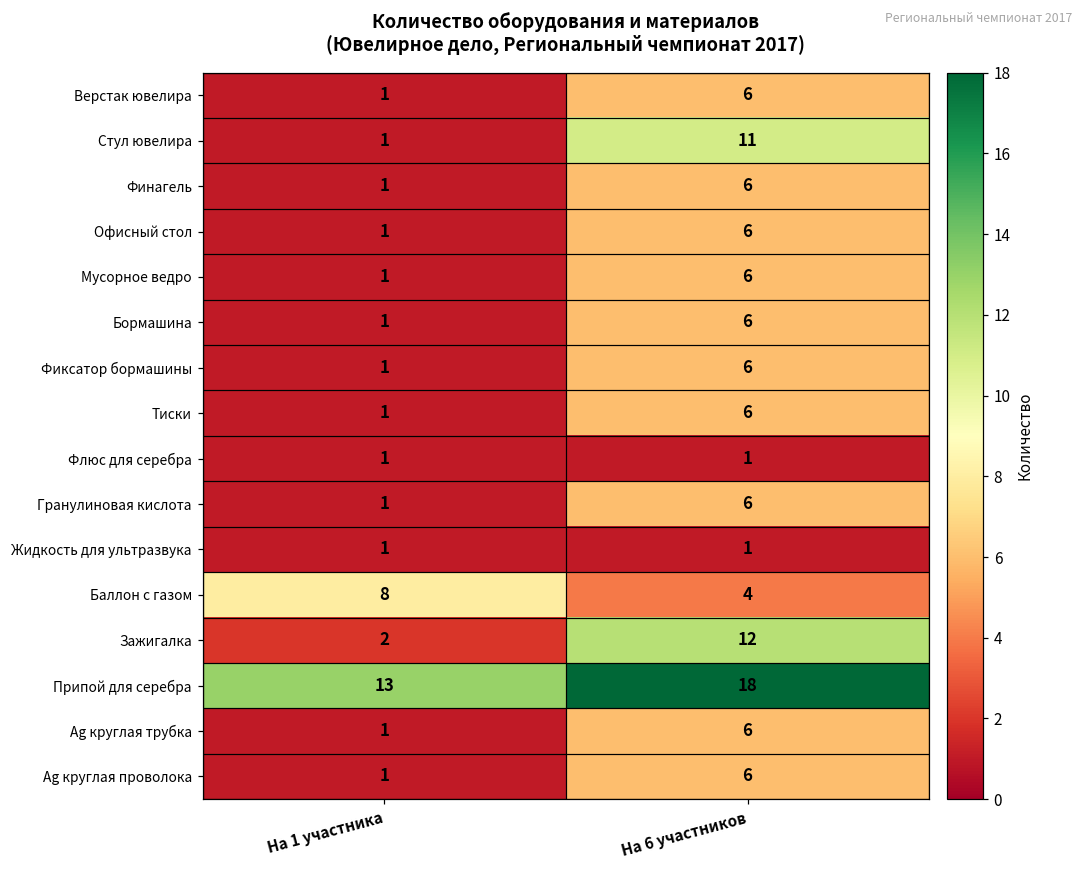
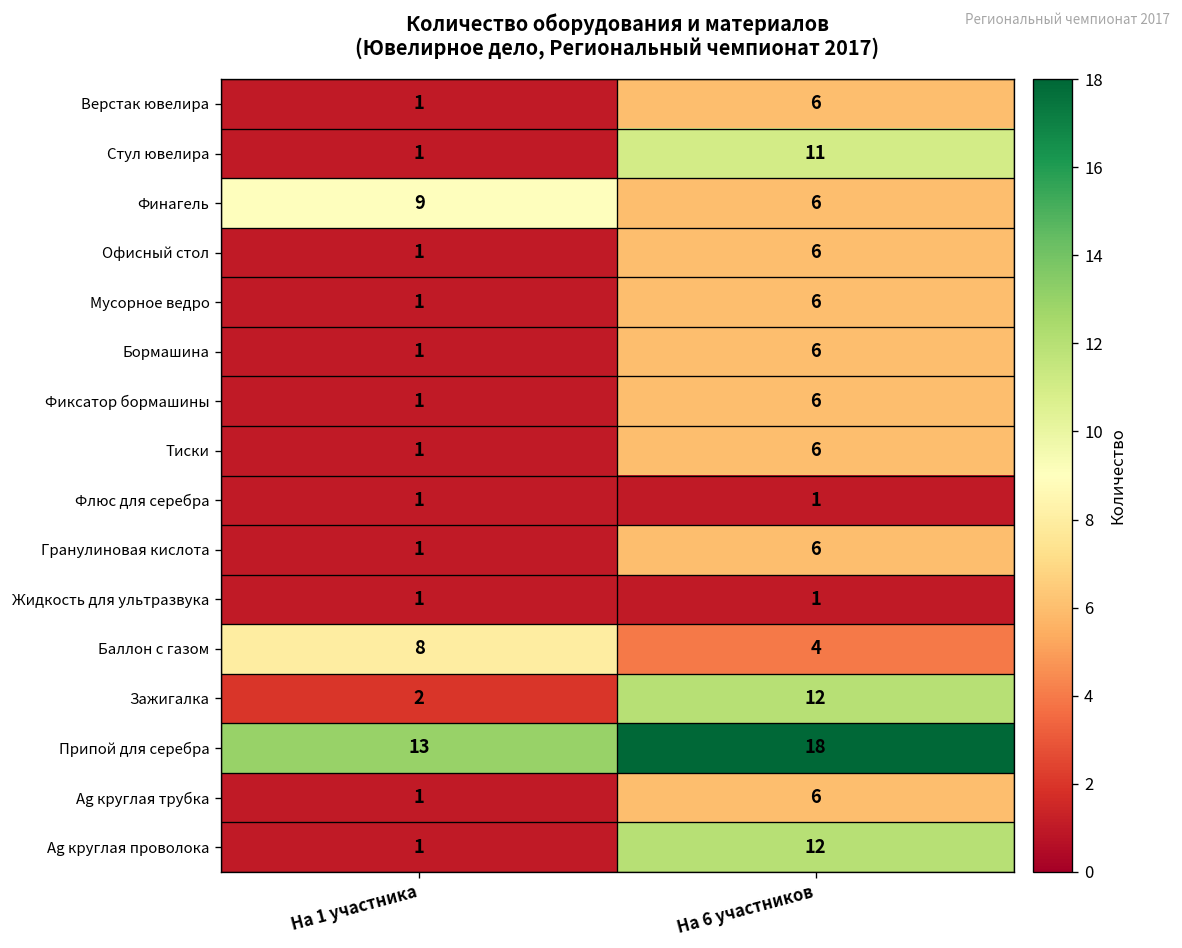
  {
    "Верстак ювелира": {
      "На 1 участника": 1,
      "На 6 участников": 6
    },
    "Стул ювелира": {
      "На 1 участника": 1,
      "На 6 участников": 11
    },
    "Финагель": {
-     "На 1 участника": 1,
+     "На 1 участника": 9,
      "На 6 участников": 6
    },
    "Офисный стол": {
      "На 1 участника": 1,
      "На 6 участников": 6
    },
    "Мусорное ведро": {
      "На 1 участника": 1,
      "На 6 участников": 6
    },
    "Бормашина": {
      "На 1 участника": 1,
      "На 6 участников": 6
    },
    "Фиксатор бормашины": {
      "На 1 участника": 1,
      "На 6 участников": 6
    },
    "Тиски": {
      "На 1 участника": 1,
      "На 6 участников": 6
    },
    "Флюс для серебра": {
      "На 1 участника": 1,
      "На 6 участников": 1
    },
    "Гранулиновая кислота": {
      "На 1 участника": 1,
      "На 6 участников": 6
    },
    "Жидкость для ультразвука": {
      "На 1 участника": 1,
      "На 6 участников": 1
    },
    "Баллон с газом": {
      "На 1 участника": 8,
      "На 6 участников": 4
    },
    "Зажигалка": {
      "На 1 участника": 2,
      "На 6 участников": 12
    },
    "Припой для серебра": {
      "На 1 участника": 13,
      "На 6 участников": 18
    },
    "Ag круглая трубка": {
      "На 1 участника": 1,
      "На 6 участников": 6
    },
    "Ag круглая проволока": {
      "На 1 участника": 1,
-     "На 6 участников": 6
+     "На 6 участников": 12
    }
  }
